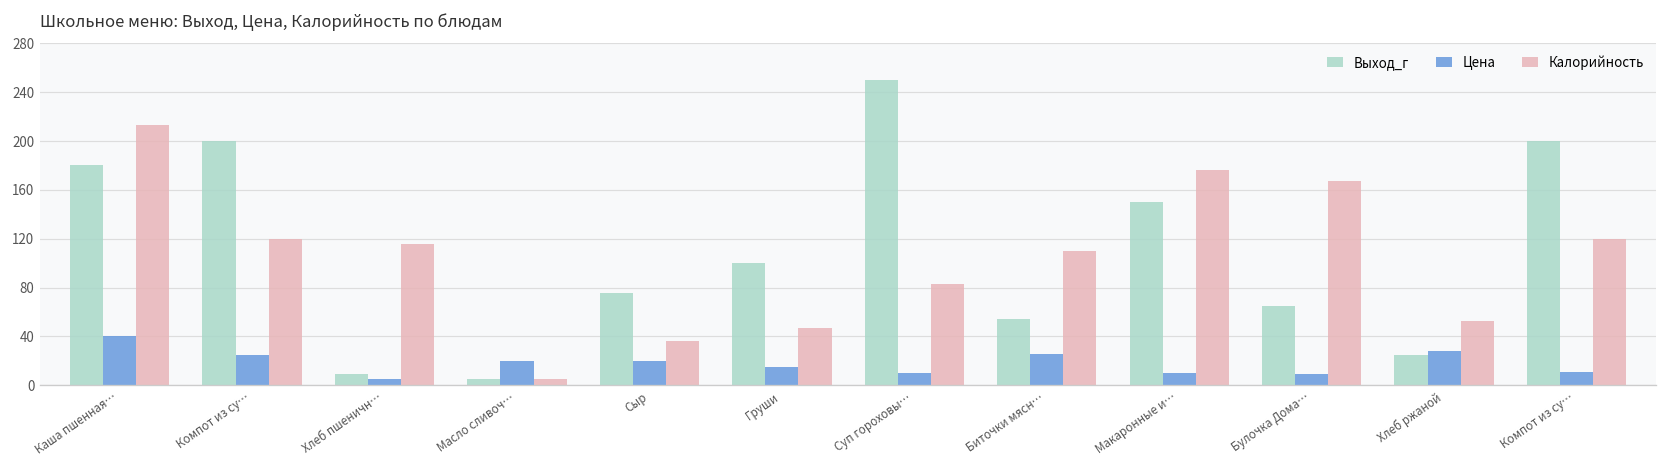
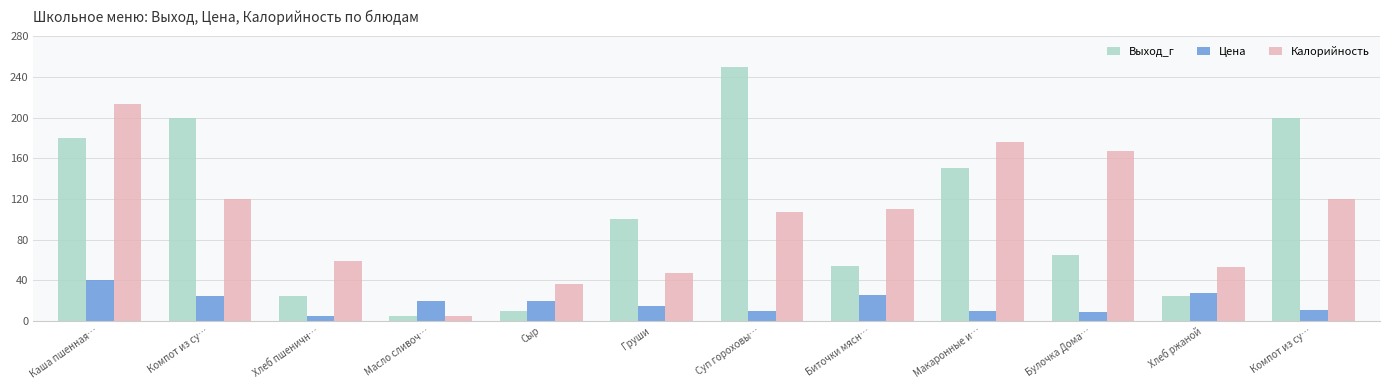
  {
    "Выход_г": {
      "Каша пшенная…": 180,
-     "Хлеб пшеничн…": 9,
+     "Хлеб пшеничн…": 25,
      "Масло сливоч…": 5,
-     "Сыр": 76,
+     "Сыр": 10,
      "Груши": 100,
      "Суп гороховы…": 250,
      "Биточки мясн…": 54,
      "Макаронные и…": 150,
      "Булочка Дома…": 65,
      "Хлеб ржаной": 25
    },
    "Цена": {
      "Каша пшенная…": 40,
      "Хлеб пшеничн…": 5,
      "Масло сливоч…": 20,
      "Сыр": 20,
      "Груши": 15,
      "Суп гороховы…": 10,
      "Биточки мясн…": 26,
      "Макаронные и…": 10,
      "Булочка Дома…": 9,
      "Хлеб ржаной": 28
    },
    "Калорийность": {
      "Каша пшенная…": 213,
-     "Хлеб пшеничн…": 116,
+     "Хлеб пшеничн…": 59,
      "Масло сливоч…": 5,
      "Сыр": 36,
      "Груши": 47,
-     "Суп гороховы…": 83,
+     "Суп гороховы…": 107,
      "Биточки мясн…": 110,
      "Макаронные и…": 176,
      "Булочка Дома…": 167,
      "Хлеб ржаной": 53
    }
  }
